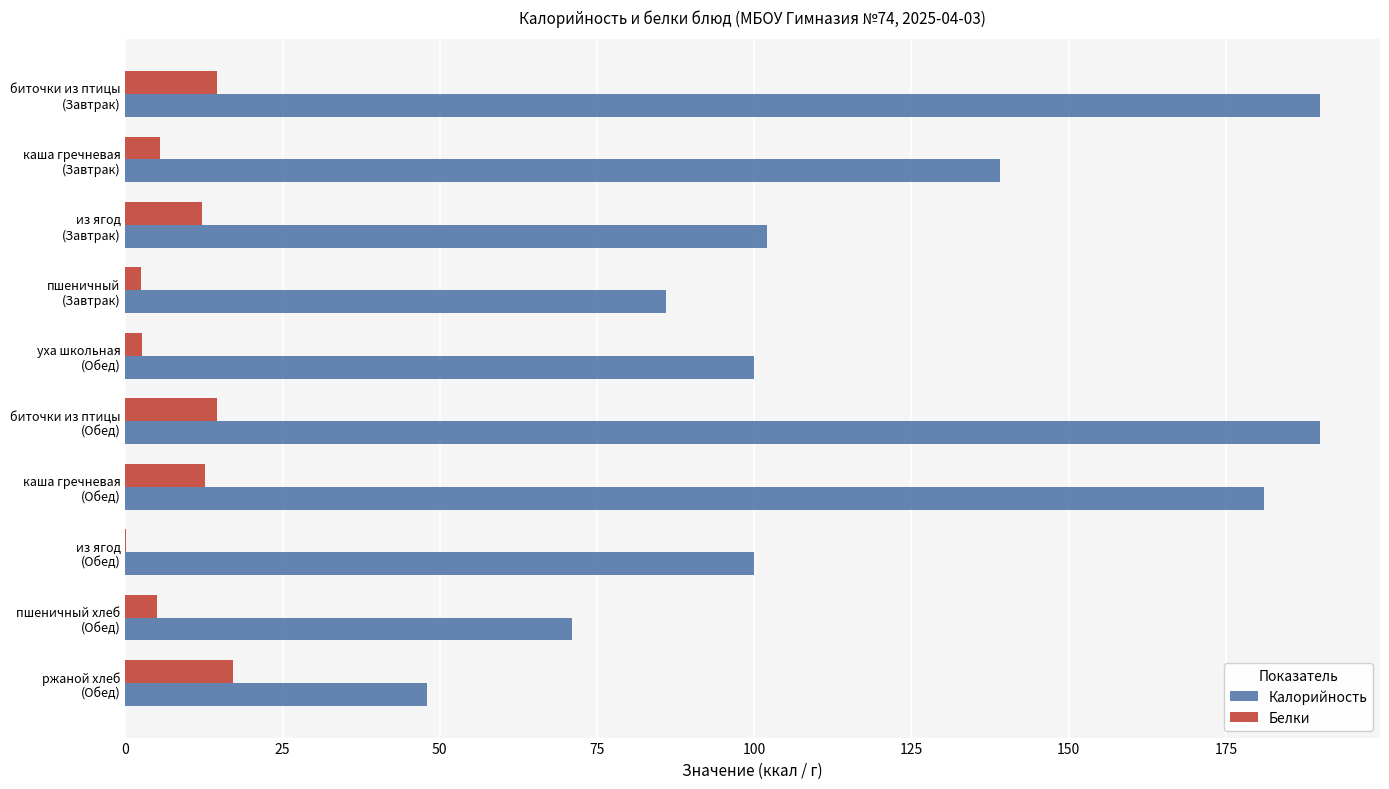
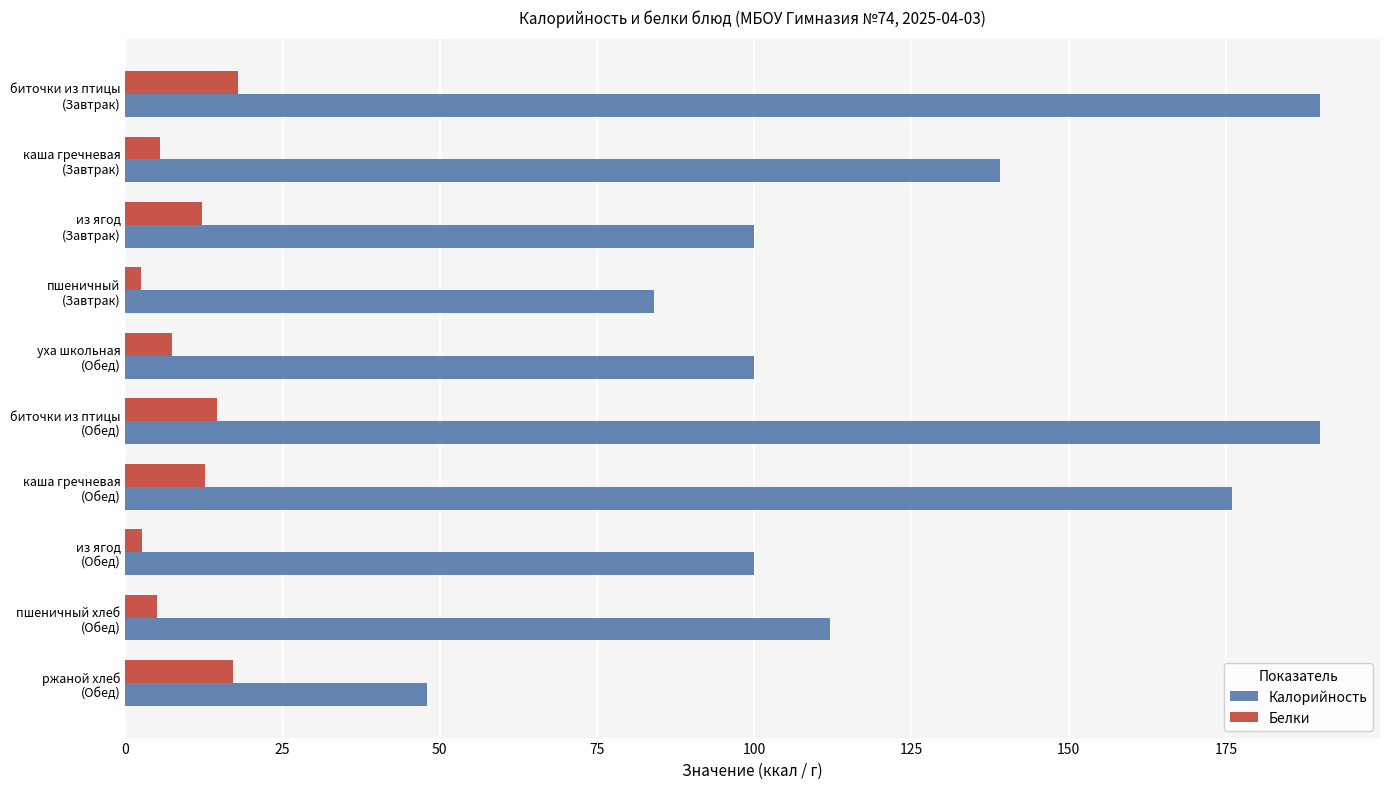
  {
    "Калорийность": {
      "биточки из птицы (Завтрак)": 190,
      "каша гречневая (Завтрак)": 139,
-     "из ягод (Завтрак)": 102,
-     "пшеничный (Завтрак)": 86,
+     "из ягод (Завтрак)": 100,
+     "пшеничный (Завтрак)": 84,
      "уха школьная (Обед)": 100,
      "биточки из птицы (Обед)": 190,
-     "каша гречневая (Обед)": 181,
+     "каша гречневая (Обед)": 176,
      "из ягод (Обед)": 100,
-     "пшеничный хлеб (Обед)": 71,
+     "пшеничный хлеб (Обед)": 112,
      "ржаной хлеб (Обед)": 48
    },
    "Белки": {
-     "биточки из птицы (Завтрак)": 15,
+     "биточки из птицы (Завтрак)": 18,
      "каша гречневая (Завтрак)": 6,
      "из ягод (Завтрак)": 12,
      "пшеничный (Завтрак)": 3,
-     "уха школьная (Обед)": 3,
+     "уха школьная (Обед)": 7,
      "биточки из птицы (Обед)": 15,
      "каша гречневая (Обед)": 13,
-     "из ягод (Обед)": 0,
+     "из ягод (Обед)": 3,
      "пшеничный хлеб (Обед)": 5,
      "ржаной хлеб (Обед)": 17
    }
  }
